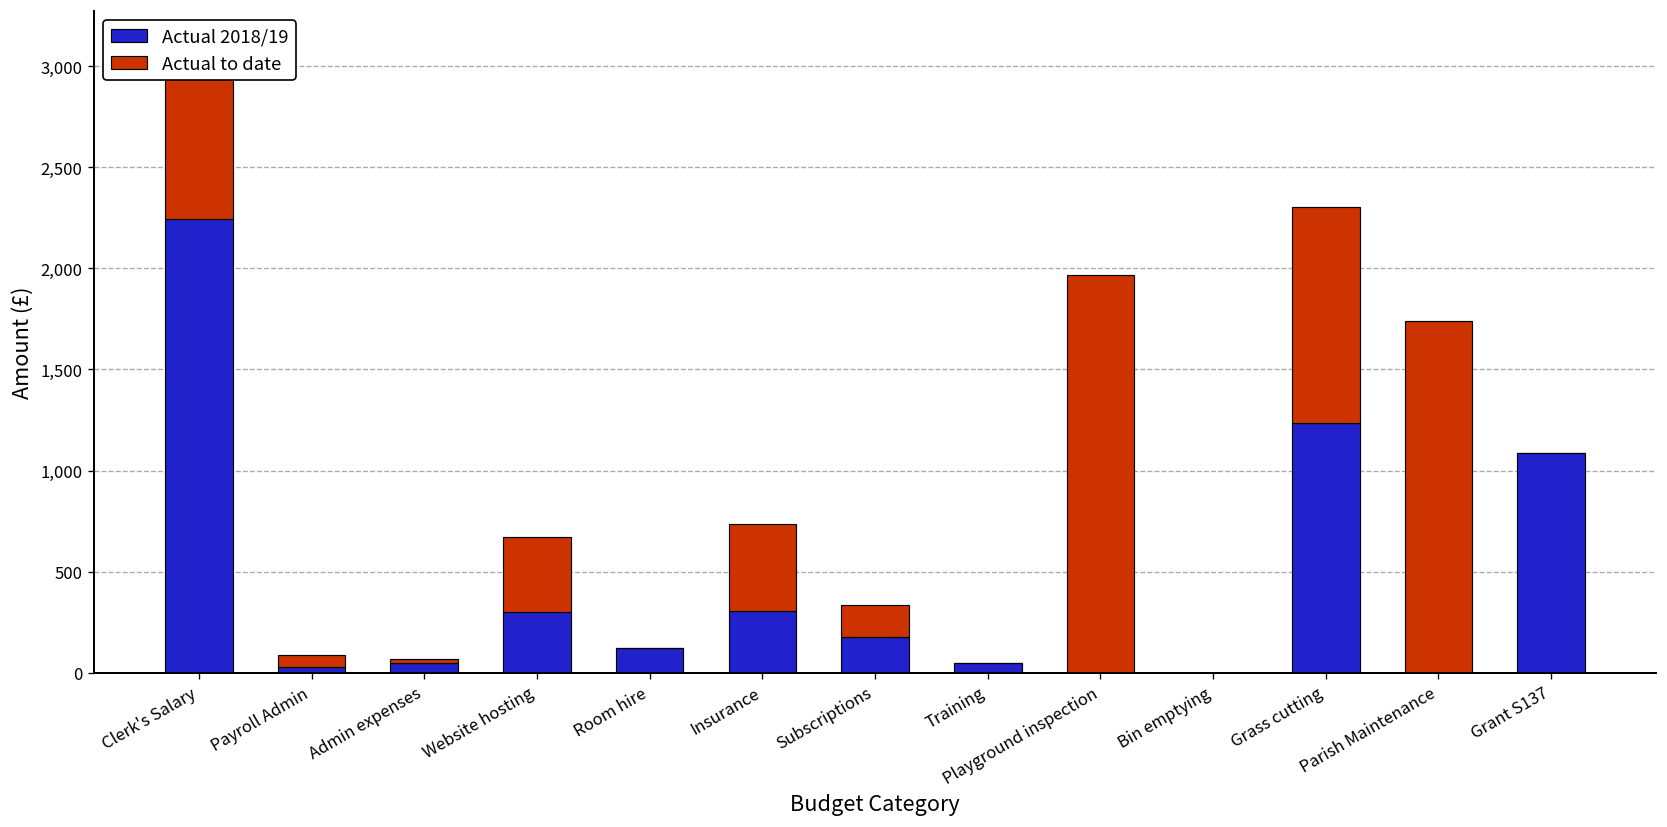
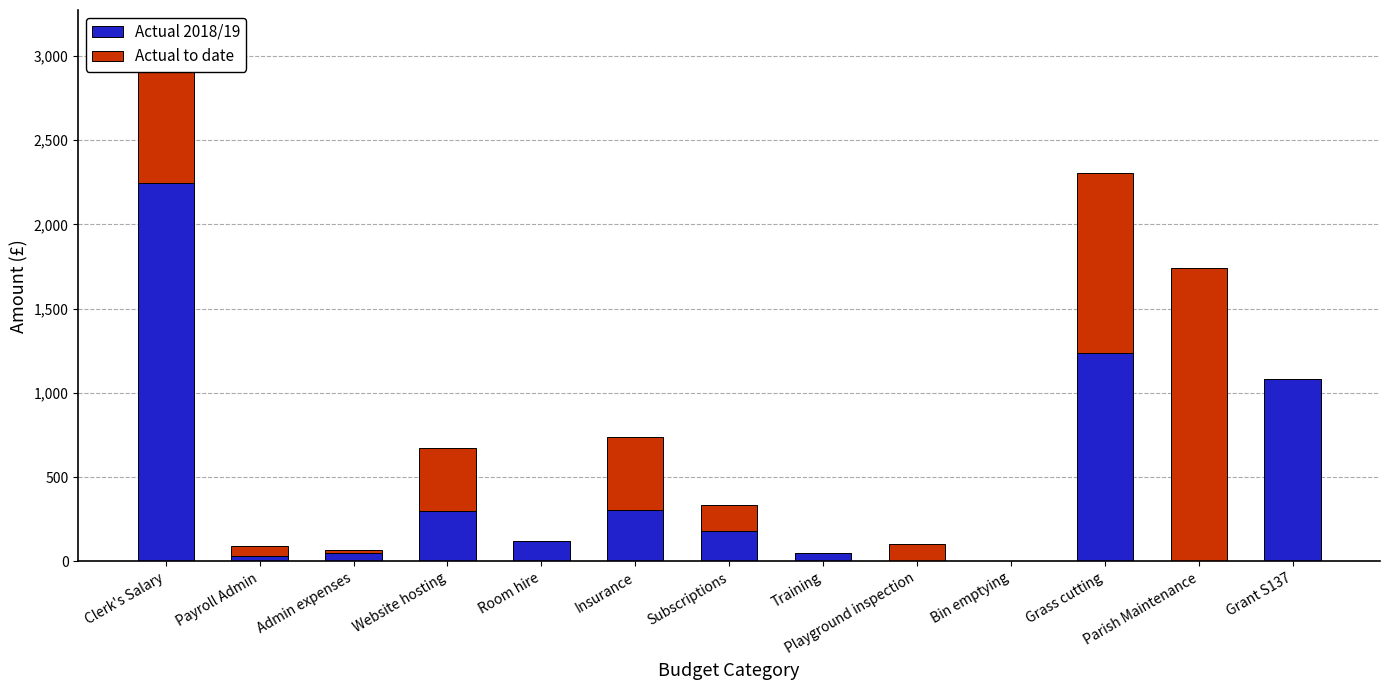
  {
    "Actual 2018/19": {
      "Clerk's Salary": "2,240",
      "Payroll Admin": "30",
      "Admin expenses": "50",
      "Website hosting": "300",
      "Room hire": "120",
      "Insurance": "300",
      "Subscriptions": "180",
      "Training": "50",
      "Playground inspection": "0",
      "Bin emptying": "0",
      "Grass cutting": "1,240",
      "Parish Maintenance": "0",
      "Grant S137": "1,090"
    },
    "Actual to date": {
      "Payroll Admin": "60",
      "Admin expenses": "20",
      "Website hosting": "370",
      "Room hire": "0",
      "Insurance": "430",
      "Subscriptions": "160",
      "Training": "0",
-     "Playground inspection": "1,970",
+     "Playground inspection": "100",
      "Bin emptying": "0",
      "Grass cutting": "1,070",
      "Parish Maintenance": "1,740",
      "Grant S137": "0"
    }
  }
